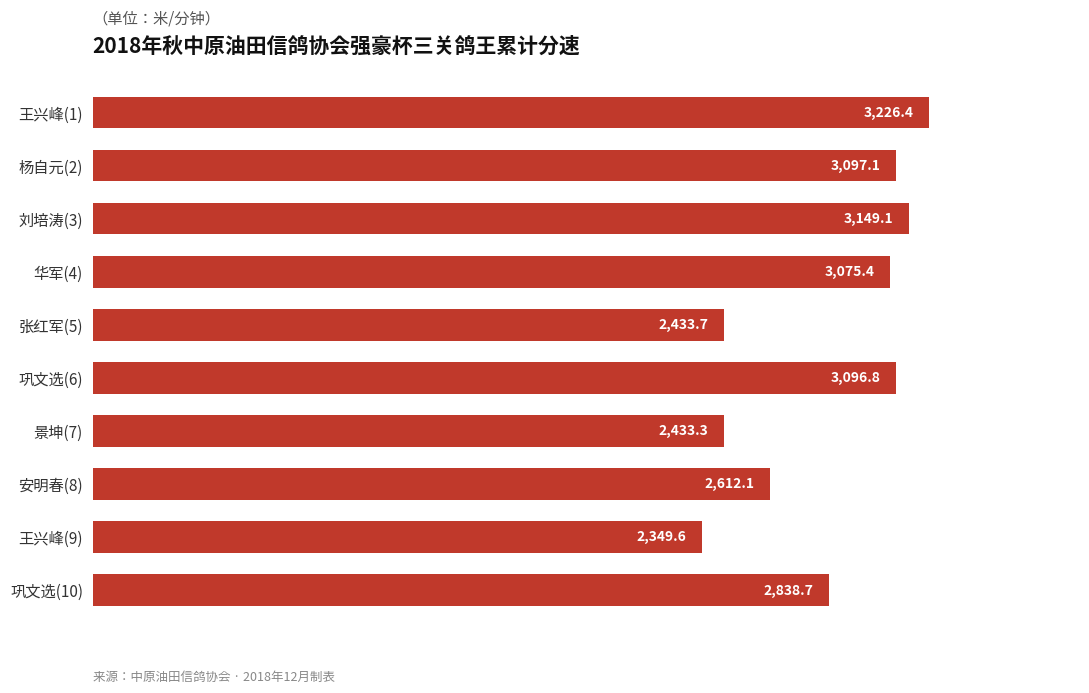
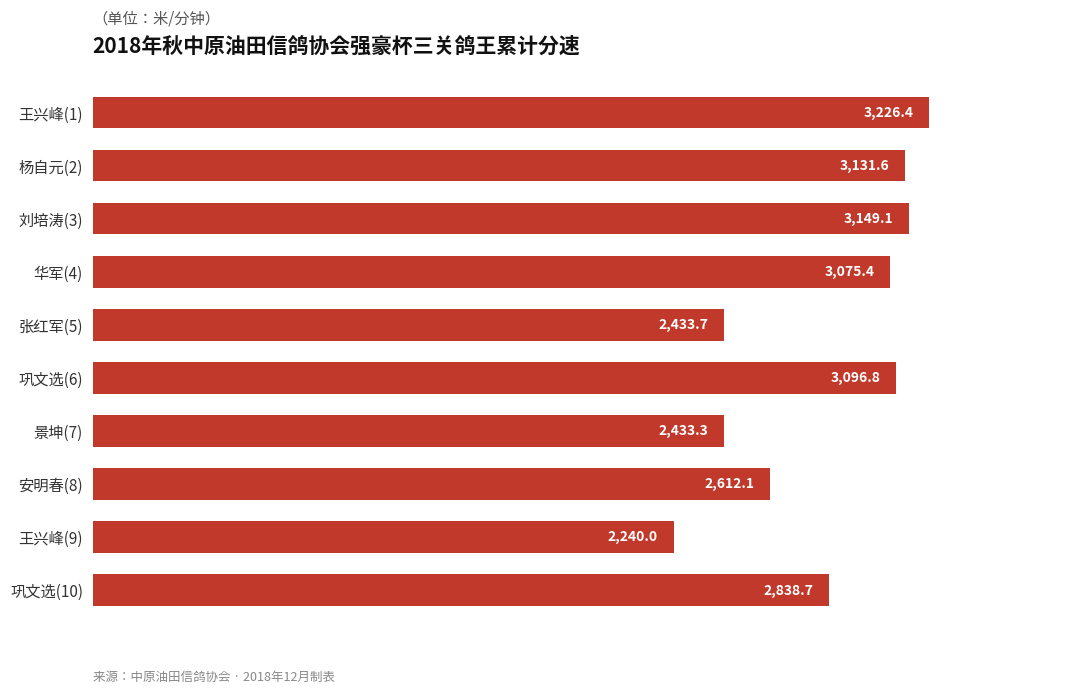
  {
    "王兴峰(1)": "3,226.4",
-   "杨自元(2)": "3,097.1",
+   "杨自元(2)": "3,131.6",
    "刘培涛(3)": "3,149.1",
    "华军(4)": "3,075.4",
    "张红军(5)": "2,433.7",
    "巩文选(6)": "3,096.8",
    "景坤(7)": "2,433.3",
    "安明春(8)": "2,612.1",
-   "王兴峰(9)": "2,349.6",
+   "王兴峰(9)": "2,240.0",
    "巩文选(10)": "2,838.7"
  }
